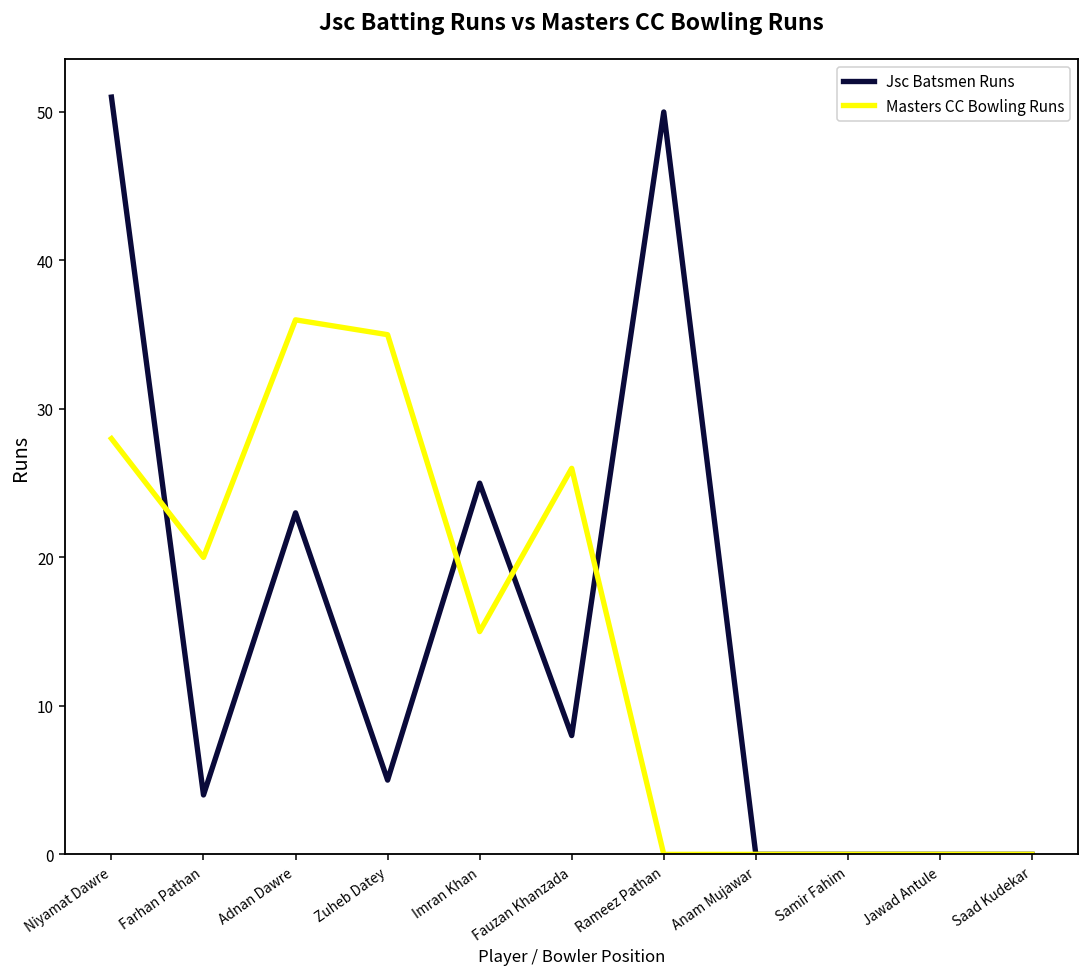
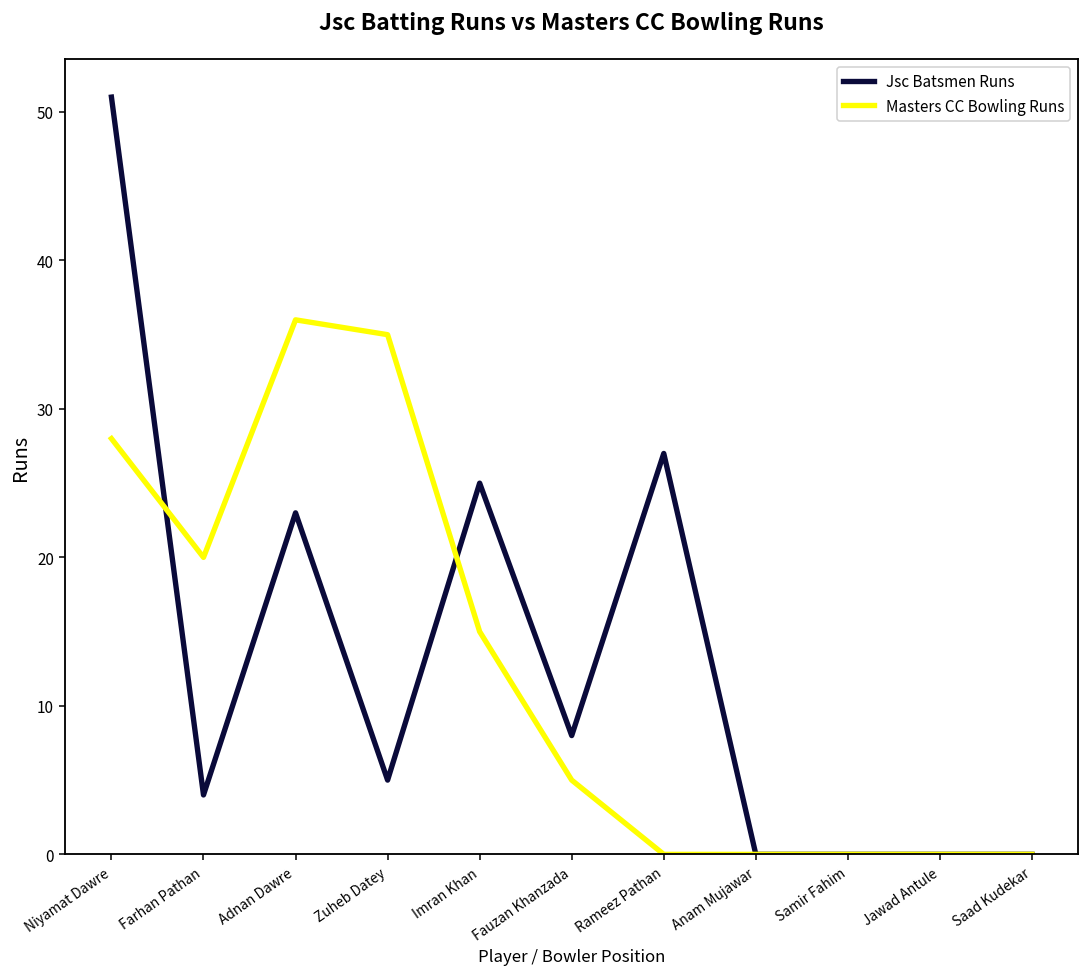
  {
    "Jsc Batsmen Runs": {
      "Niyamat Dawre": 51,
      "Farhan Pathan": 4,
      "Adnan Dawre": 23,
      "Zuheb Datey": 5,
      "Imran Khan": 25,
      "Fauzan Khanzada": 8,
-     "Rameez Pathan": 50
+     "Rameez Pathan": 27
    },
    "Masters CC Bowling Runs": {
      "Niyamat Dawre": 28,
      "Farhan Pathan": 20,
      "Adnan Dawre": 36,
      "Zuheb Datey": 35,
      "Imran Khan": 15,
-     "Fauzan Khanzada": 26,
+     "Fauzan Khanzada": 5,
      "Rameez Pathan": 0
    }
  }
